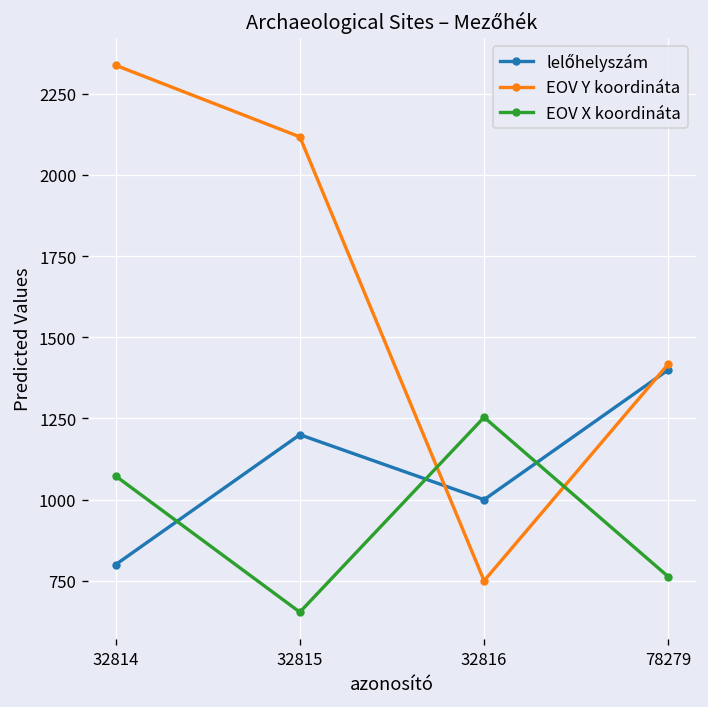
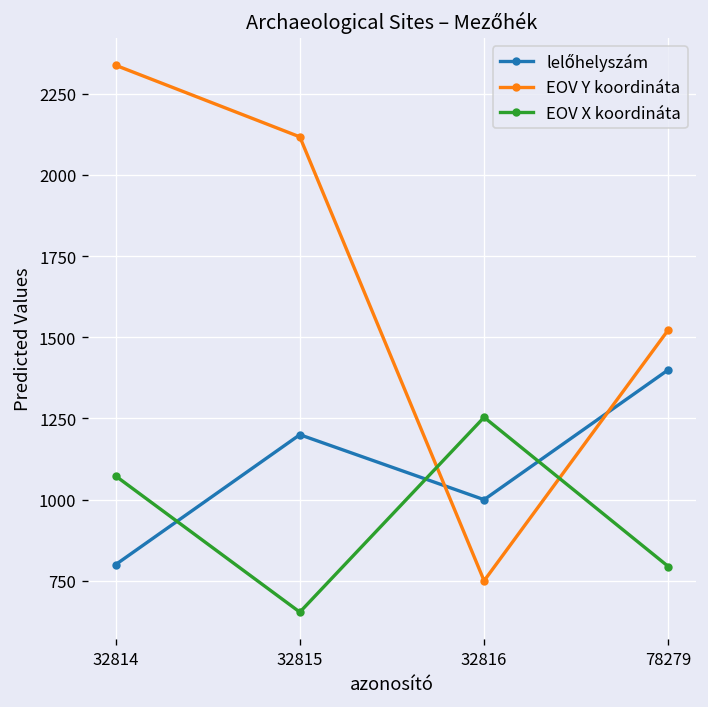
  {
    "lelőhelyszám": {
      "32814": 800,
      "32815": 1200,
      "32816": 1000,
      "78279": 1400
    },
    "EOV Y koordináta": {
      "32814": 2340,
      "32815": 2120,
      "32816": 750,
-     "78279": 1420
+     "78279": 1520
    },
    "EOV X koordináta": {
      "32814": 1070,
      "32815": 650,
      "32816": 1250,
-     "78279": 760
+     "78279": 790
    }
  }
